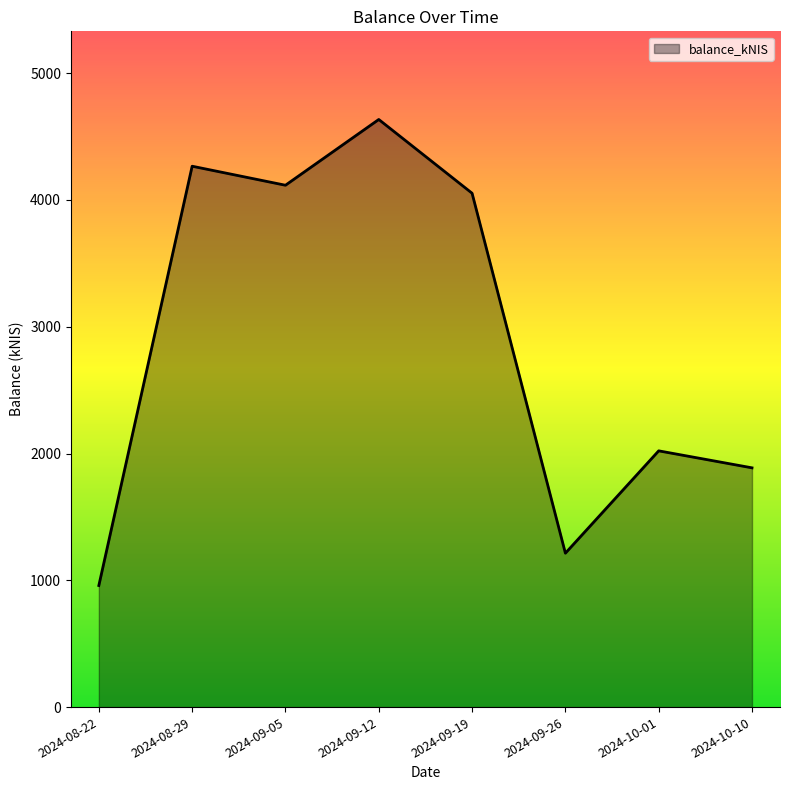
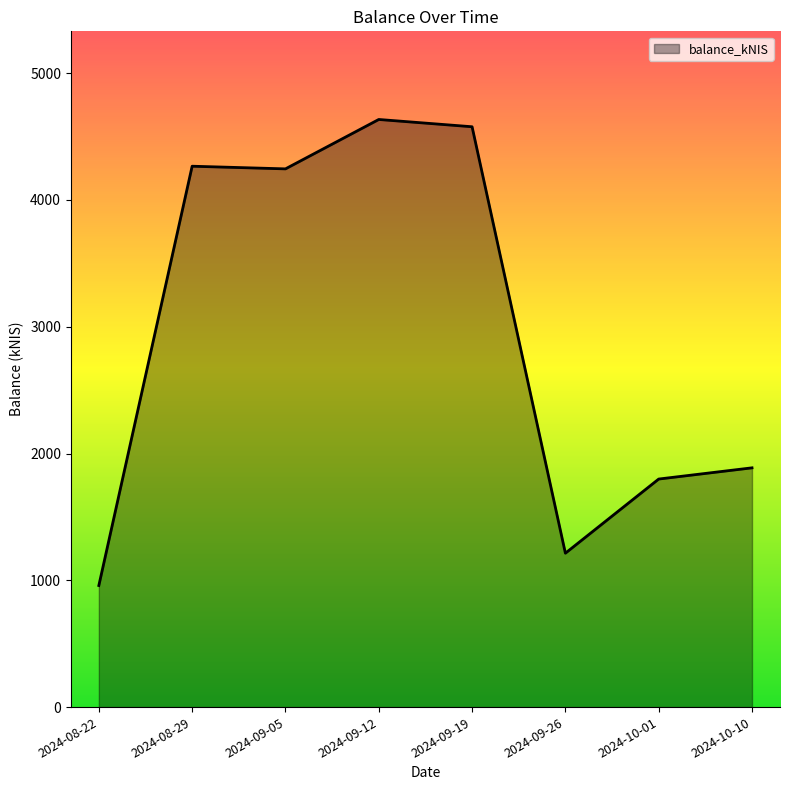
  {
    "2024-08-22": 960,
    "2024-08-29": 4270,
-   "2024-09-05": 4120,
+   "2024-09-05": 4250,
    "2024-09-12": 4630,
-   "2024-09-19": 4050,
+   "2024-09-19": 4580,
    "2024-09-26": 1210,
-   "2024-10-01": 2020,
+   "2024-10-01": 1800,
    "2024-10-10": 1890
  }
